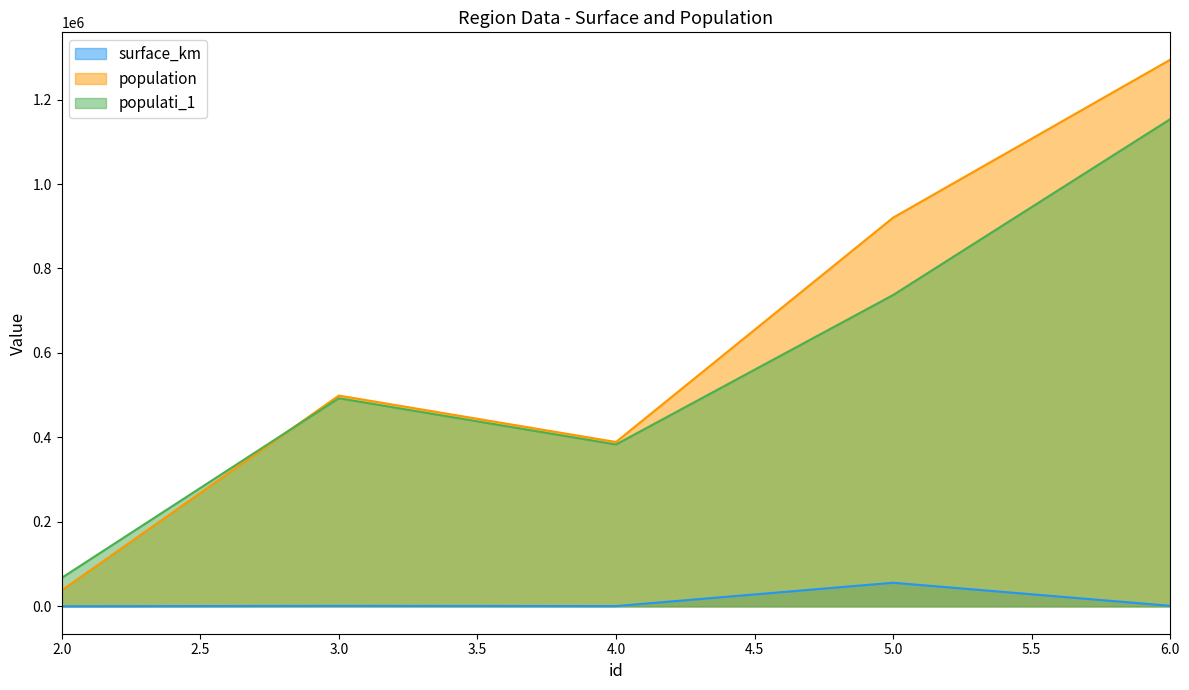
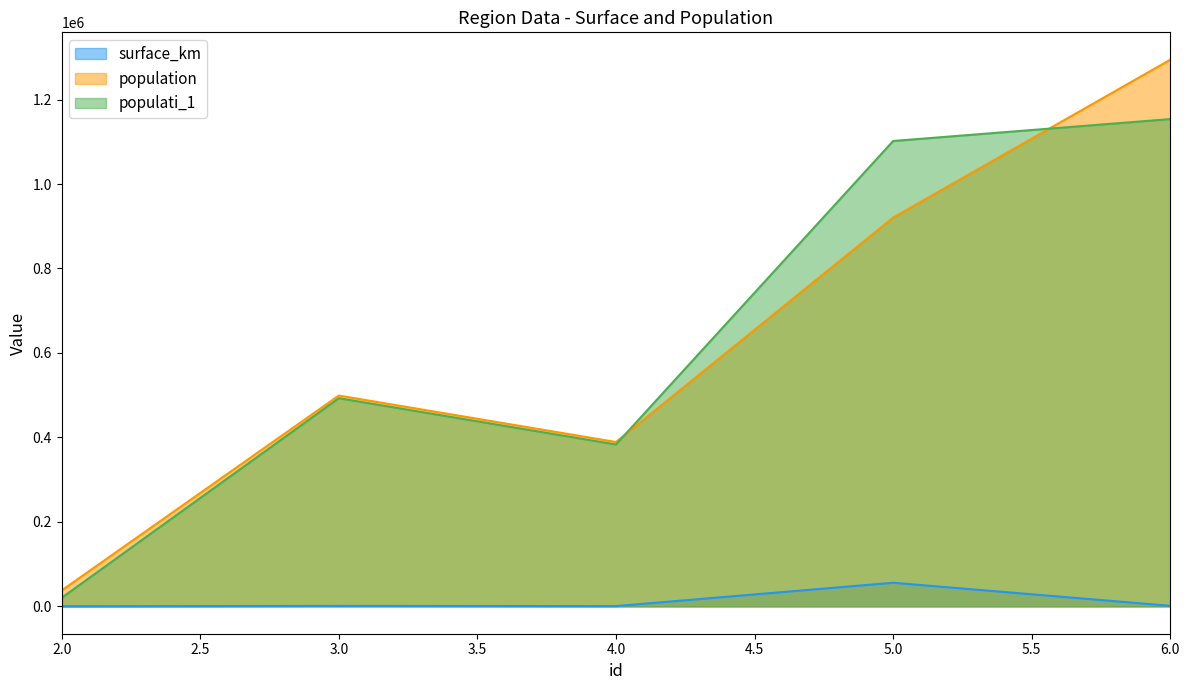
  {
    "surface_km": {
      "2.0": 0,
      "3.0": 0,
      "4.0": 0,
      "5.0": 60000,
      "6.0": 0
    },
    "population": {
      "2.0": 40000,
      "3.0": 500000,
      "5.0": 920000,
      "6.0": 1290000
    },
    "populati_1": {
-     "2.0": 70000,
+     "2.0": 20000,
      "3.0": 490000,
-     "5.0": 740000,
+     "5.0": 1100000,
      "6.0": 1150000
    }
  }
